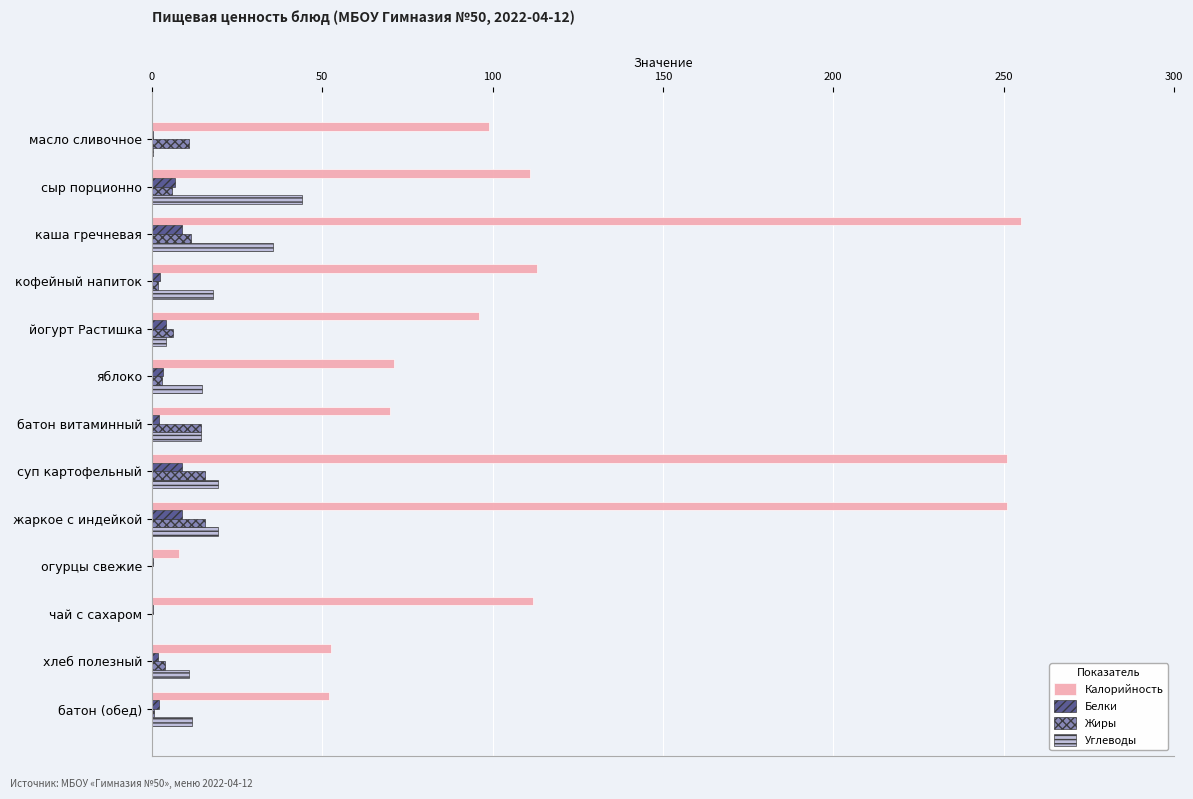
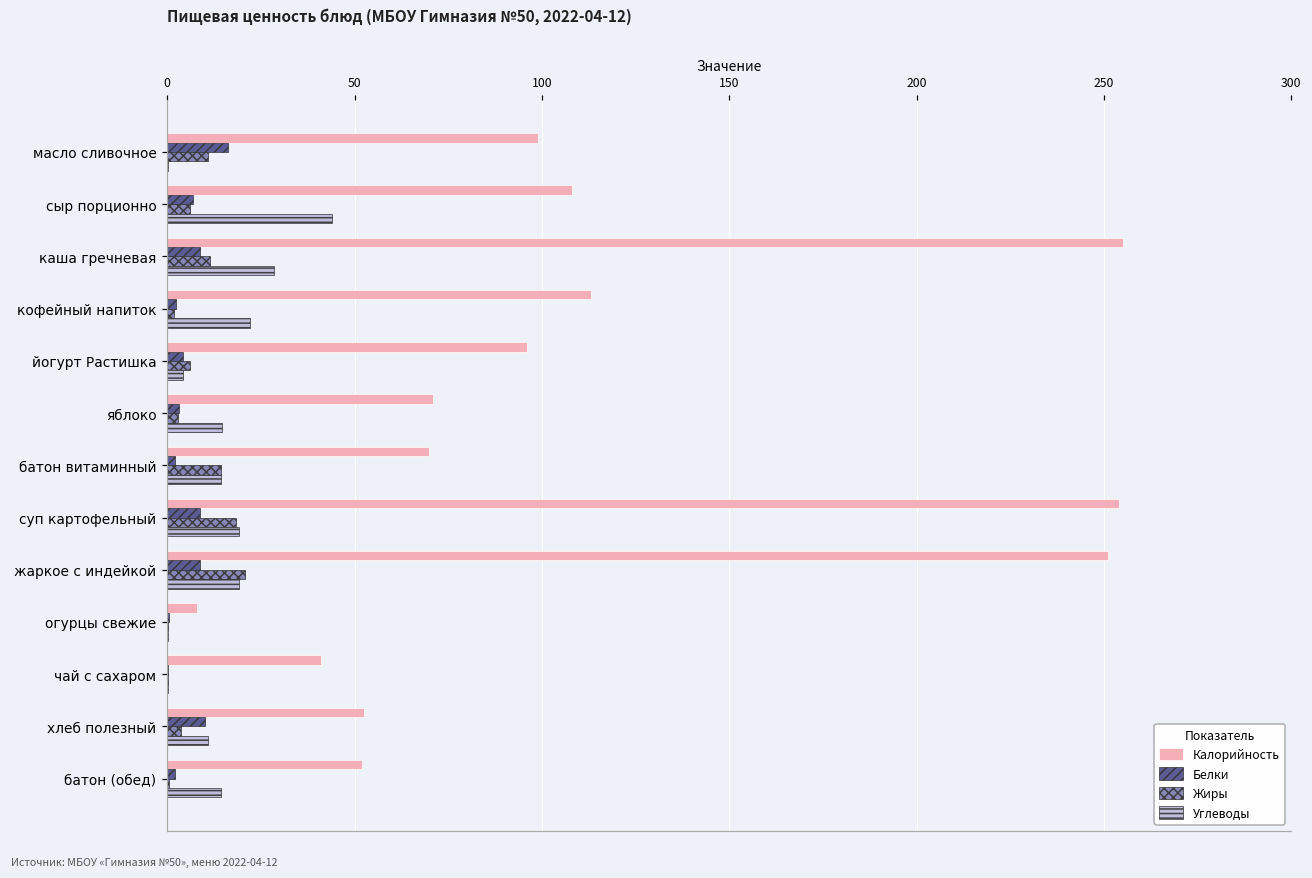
  {
    "Калорийность": {
      "масло сливочное": 99,
-     "сыр порционно": 111,
+     "сыр порционно": 108,
      "каша гречневая": 255,
      "кофейный напиток": 113,
      "йогурт Растишка": 96,
      "яблоко": 71,
      "батон витаминный": 70,
-     "суп картофельный": 251,
+     "суп картофельный": 254,
      "жаркое с индейкой": 251,
      "огурцы свежие": 8,
-     "чай с сахаром": 112,
+     "чай с сахаром": 41,
      "хлеб полезный": 53,
      "батон (обед)": 52
    },
    "Белки": {
-     "масло сливочное": 0,
+     "масло сливочное": 16,
      "сыр порционно": 7,
      "каша гречневая": 9,
      "кофейный напиток": 2,
      "йогурт Растишка": 4,
      "яблоко": 3,
      "батон витаминный": 2,
      "суп картофельный": 9,
      "жаркое с индейкой": 9,
-     "хлеб полезный": 2,
+     "хлеб полезный": 10,
      "батон (обед)": 2
    },
    "Жиры": {
      "масло сливочное": 11,
      "сыр порционно": 6,
      "каша гречневая": 11,
      "кофейный напиток": 2,
      "йогурт Растишка": 6,
      "яблоко": 3,
      "батон витаминный": 15,
-     "суп картофельный": 16,
-     "жаркое с индейкой": 16,
+     "суп картофельный": 18,
+     "жаркое с индейкой": 21,
      "хлеб полезный": 4
    },
    "Углеводы": {
      "сыр порционно": 44,
-     "каша гречневая": 36,
-     "кофейный напиток": 18,
+     "каша гречневая": 29,
+     "кофейный напиток": 22,
      "йогурт Растишка": 4,
      "яблоко": 15,
      "батон витаминный": 14,
      "суп картофельный": 19,
      "жаркое с индейкой": 19,
      "хлеб полезный": 11,
-     "батон (обед)": 12
+     "батон (обед)": 14
    }
  }
